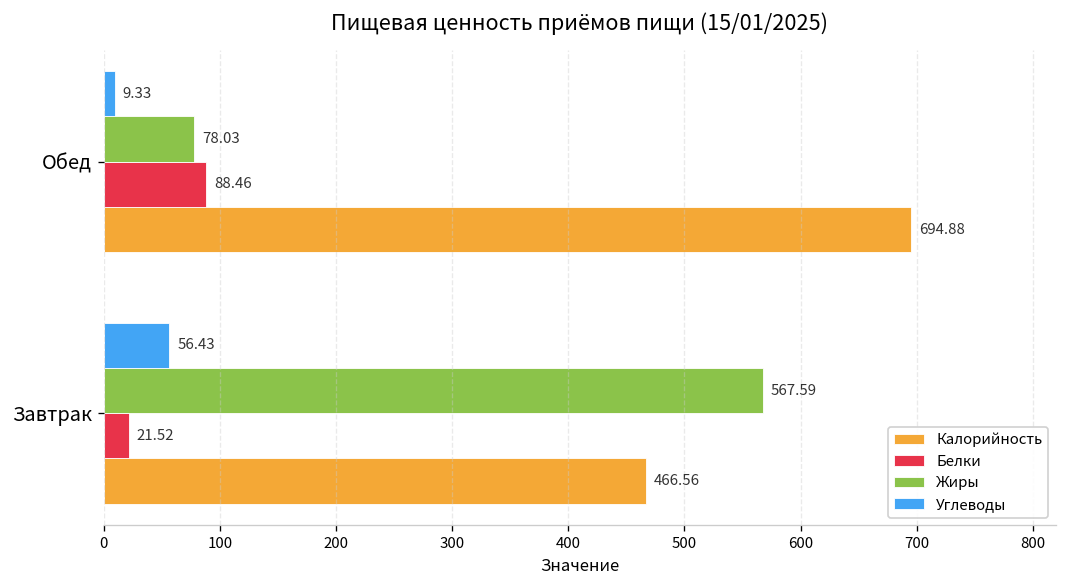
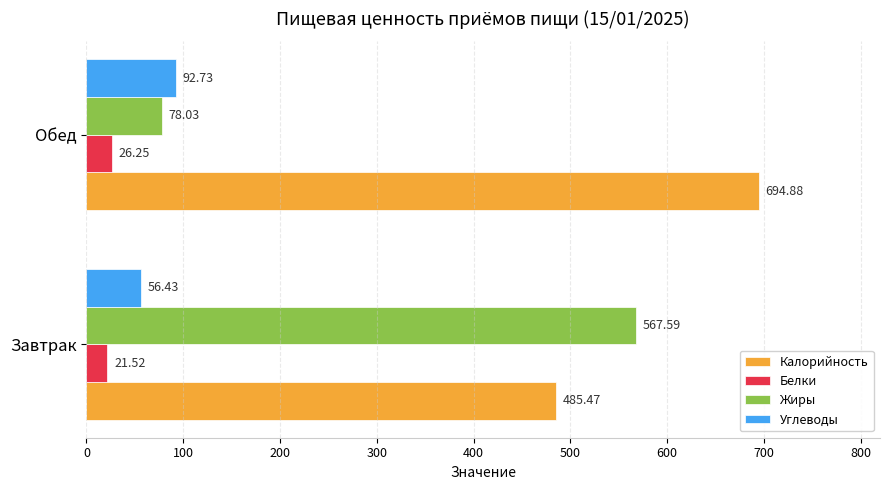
  {
    "Калорийность": {
      "Обед": 694.88,
-     "Завтрак": 466.56
+     "Завтрак": 485.47
    },
    "Белки": {
-     "Обед": 88.46,
+     "Обед": 26.25,
      "Завтрак": 21.52
    },
    "Жиры": {
      "Обед": 78.03,
      "Завтрак": 567.59
    },
    "Углеводы": {
-     "Обед": 9.33,
+     "Обед": 92.73,
      "Завтрак": 56.43
    }
  }
